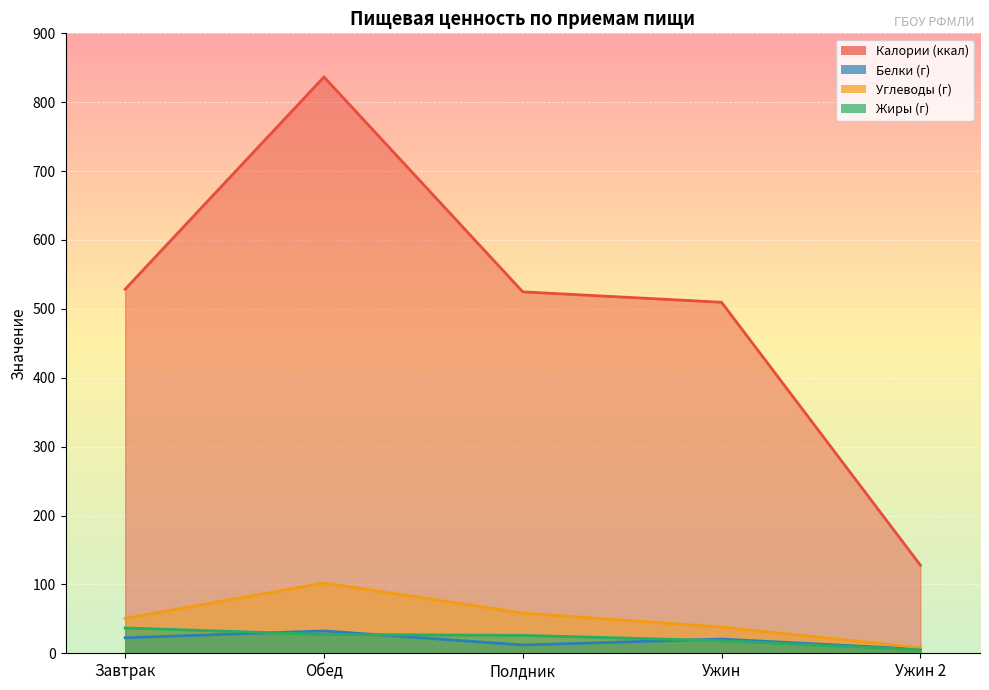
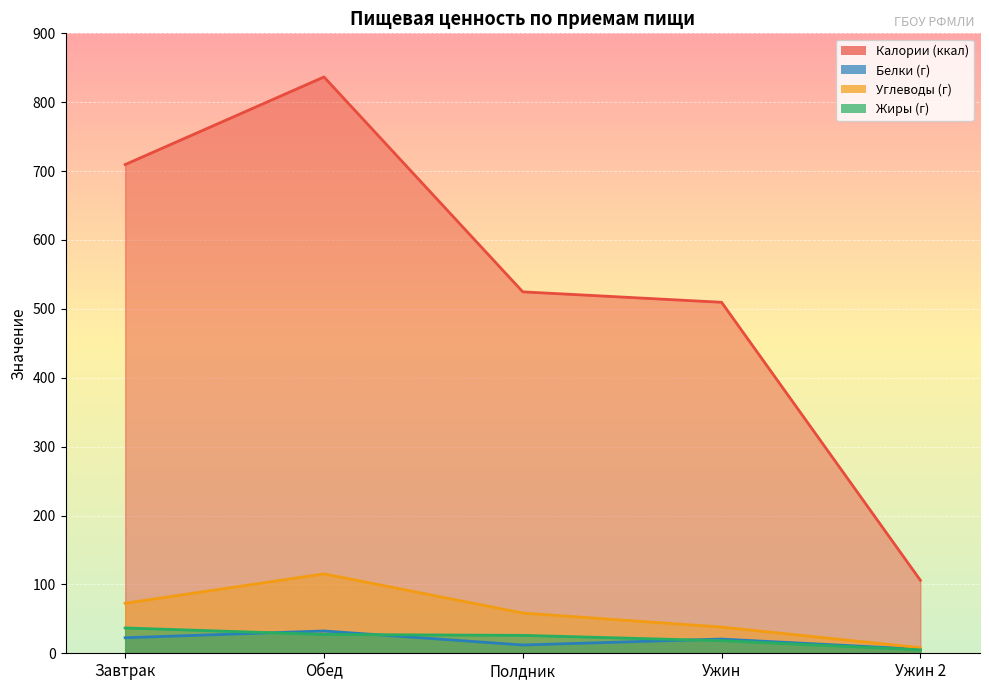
  {
    "Калории (ккал)": {
-     "Завтрак": 530,
+     "Завтрак": 710,
      "Обед": 840,
      "Полдник": 520,
      "Ужин": 510,
-     "Ужин 2": 130
+     "Ужин 2": 110
    },
    "Белки (г)": {
      "Завтрак": 20,
      "Обед": 30,
      "Полдник": 10
    },
    "Углеводы (г)": {
-     "Завтрак": 50,
-     "Обед": 100,
+     "Завтрак": 70,
+     "Обед": 120,
      "Полдник": 60,
      "Ужин": 40
    },
    "Жиры (г)": {
      "Завтрак": 40,
      "Обед": 30,
      "Полдник": 30
    }
  }
